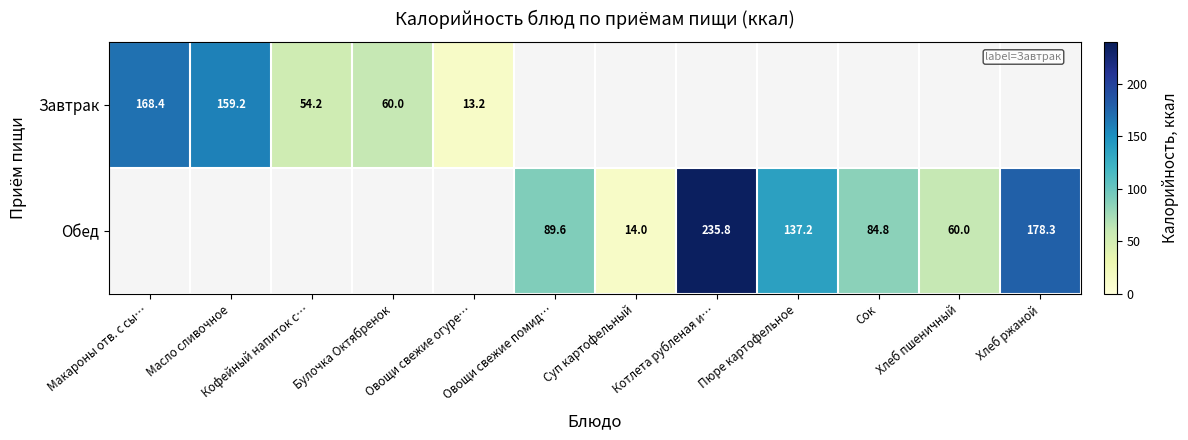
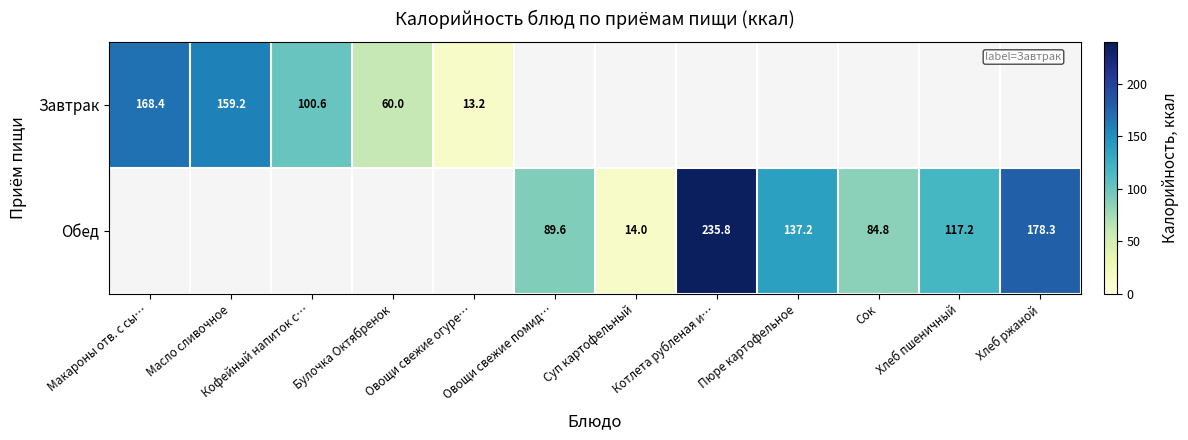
  {
    "Завтрак": {
      "Макароны отв. с сы…": 168.4,
      "Масло сливочное": 159.2,
-     "Кофейный напиток с…": 54.2,
+     "Кофейный напиток с…": 100.6,
      "Булочка Октябренок": 60.0,
      "Овощи свежие огуре…": 13.2
    },
    "Обед": {
      "Овощи свежие помид…": 89.6,
      "Суп картофельный": 14.0,
      "Котлета рубленая и…": 235.8,
      "Пюре картофельное": 137.2,
      "Сок": 84.8,
-     "Хлеб пшеничный": 60.0,
+     "Хлеб пшеничный": 117.2,
      "Хлеб ржаной": 178.3
    }
  }
